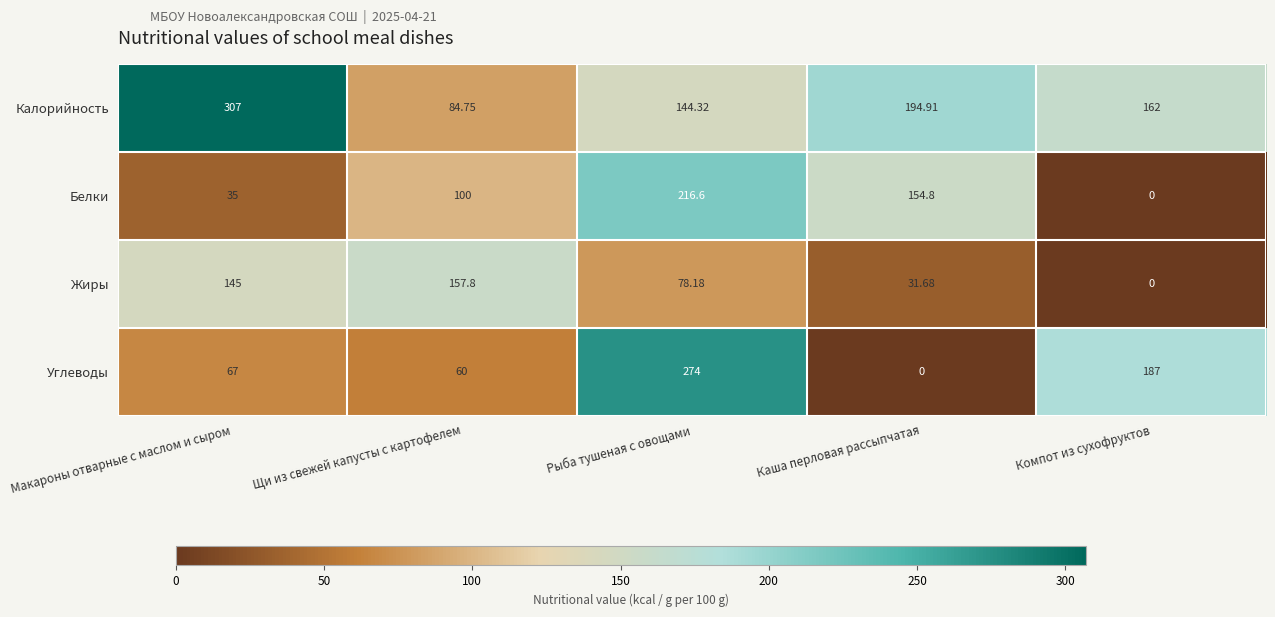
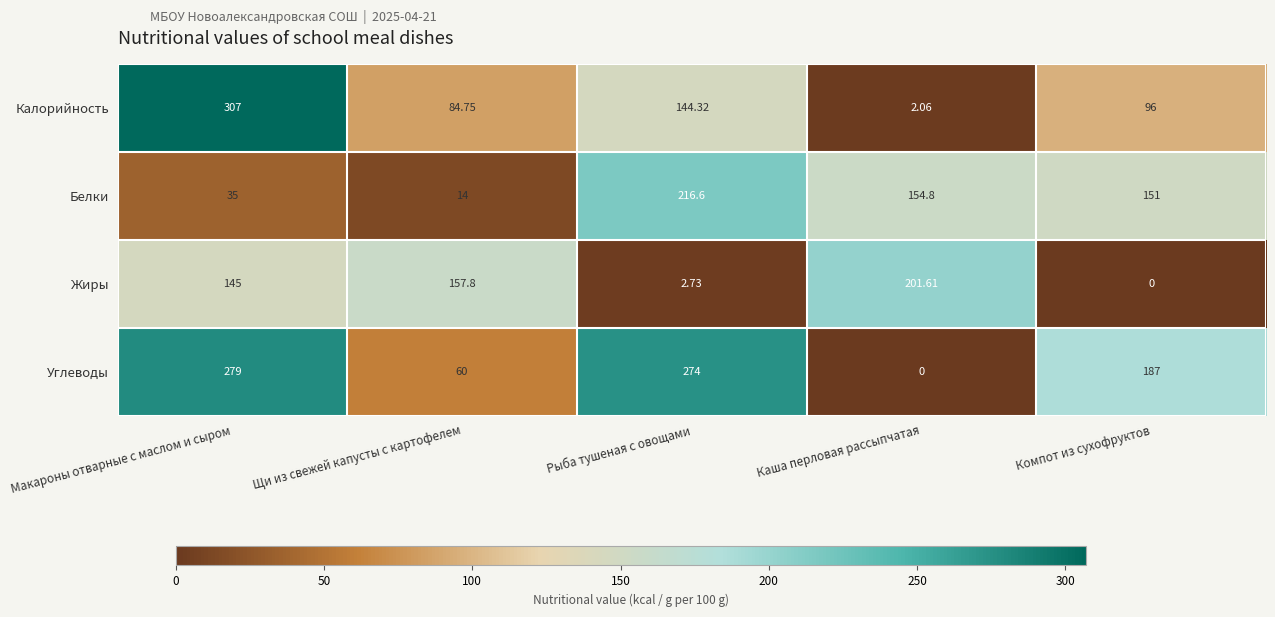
  {
    "Калорийность": {
      "Макароны отварные с маслом и сыром": 307,
      "Щи из свежей капусты с картофелем": 84.75,
      "Рыба тушеная с овощами": 144.32,
-     "Каша перловая рассыпчатая": 194.91,
-     "Компот из сухофруктов": 162
+     "Каша перловая рассыпчатая": 2.06,
+     "Компот из сухофруктов": 96
    },
    "Белки": {
      "Макароны отварные с маслом и сыром": 35,
-     "Щи из свежей капусты с картофелем": 100,
+     "Щи из свежей капусты с картофелем": 14,
      "Рыба тушеная с овощами": 216.6,
      "Каша перловая рассыпчатая": 154.8,
-     "Компот из сухофруктов": 0
+     "Компот из сухофруктов": 151
    },
    "Жиры": {
      "Макароны отварные с маслом и сыром": 145,
      "Щи из свежей капусты с картофелем": 157.8,
-     "Рыба тушеная с овощами": 78.18,
-     "Каша перловая рассыпчатая": 31.68,
+     "Рыба тушеная с овощами": 2.73,
+     "Каша перловая рассыпчатая": 201.61,
      "Компот из сухофруктов": 0
    },
    "Углеводы": {
-     "Макароны отварные с маслом и сыром": 67,
+     "Макароны отварные с маслом и сыром": 279,
      "Щи из свежей капусты с картофелем": 60,
      "Рыба тушеная с овощами": 274,
      "Каша перловая рассыпчатая": 0,
      "Компот из сухофруктов": 187
    }
  }
